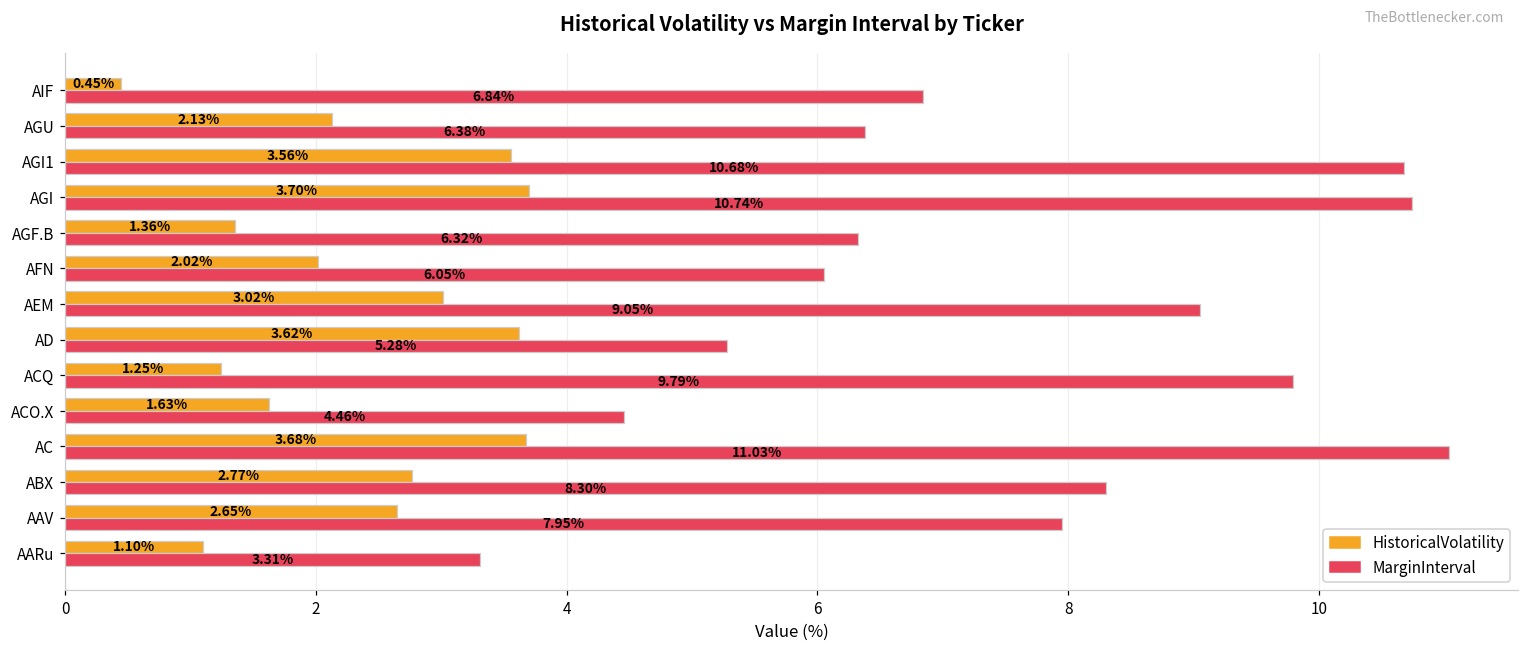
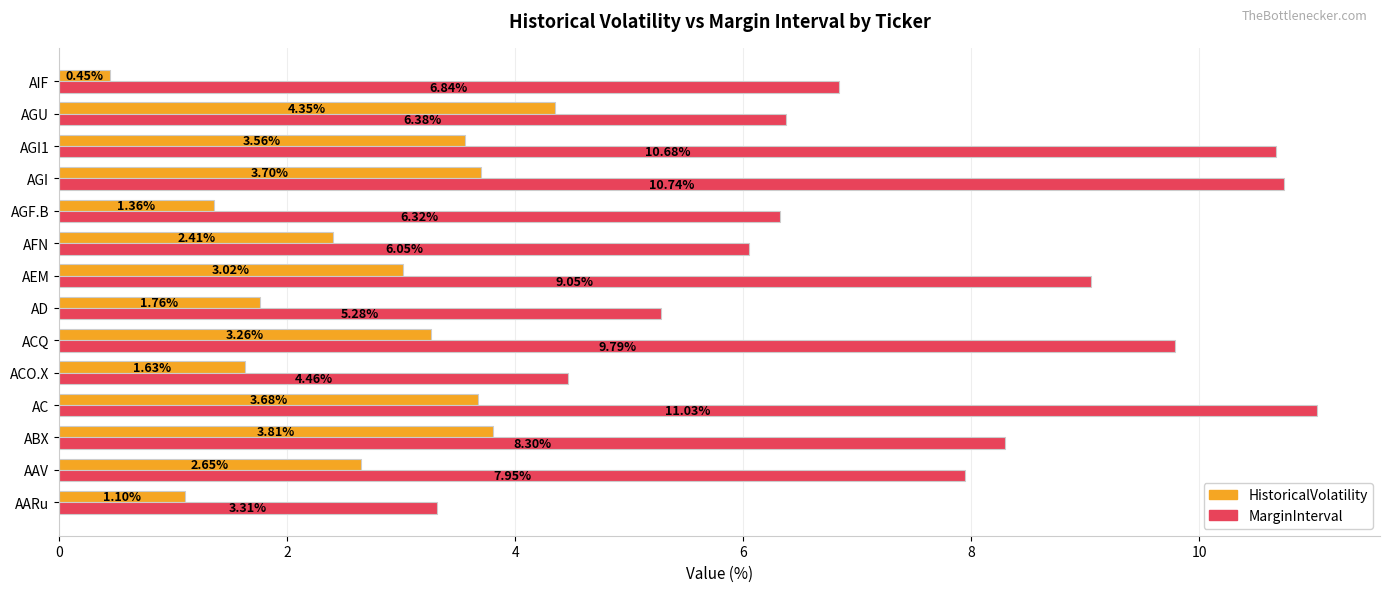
  {
    "HistoricalVolatility": {
      "AIF": "0.45%",
-     "AGU": "2.13%",
+     "AGU": "4.35%",
      "AGI1": "3.56%",
      "AGI": "3.70%",
      "AGF.B": "1.36%",
-     "AFN": "2.02%",
+     "AFN": "2.41%",
      "AEM": "3.02%",
-     "AD": "3.62%",
-     "ACQ": "1.25%",
+     "AD": "1.76%",
+     "ACQ": "3.26%",
      "ACO.X": "1.63%",
      "AC": "3.68%",
-     "ABX": "2.77%",
+     "ABX": "3.81%",
      "AAV": "2.65%",
      "AARu": "1.10%"
    },
    "MarginInterval": {
      "AIF": "6.84%",
      "AGU": "6.38%",
      "AGI1": "10.68%",
      "AGI": "10.74%",
      "AGF.B": "6.32%",
      "AFN": "6.05%",
      "AEM": "9.05%",
      "AD": "5.28%",
      "ACQ": "9.79%",
      "ACO.X": "4.46%",
      "AC": "11.03%",
      "ABX": "8.30%",
      "AAV": "7.95%",
      "AARu": "3.31%"
    }
  }
